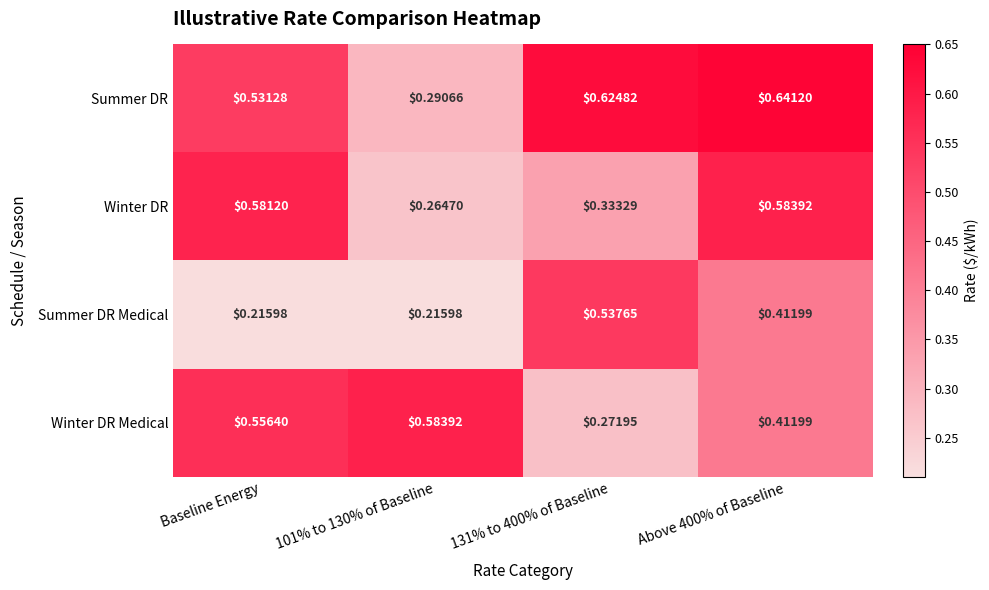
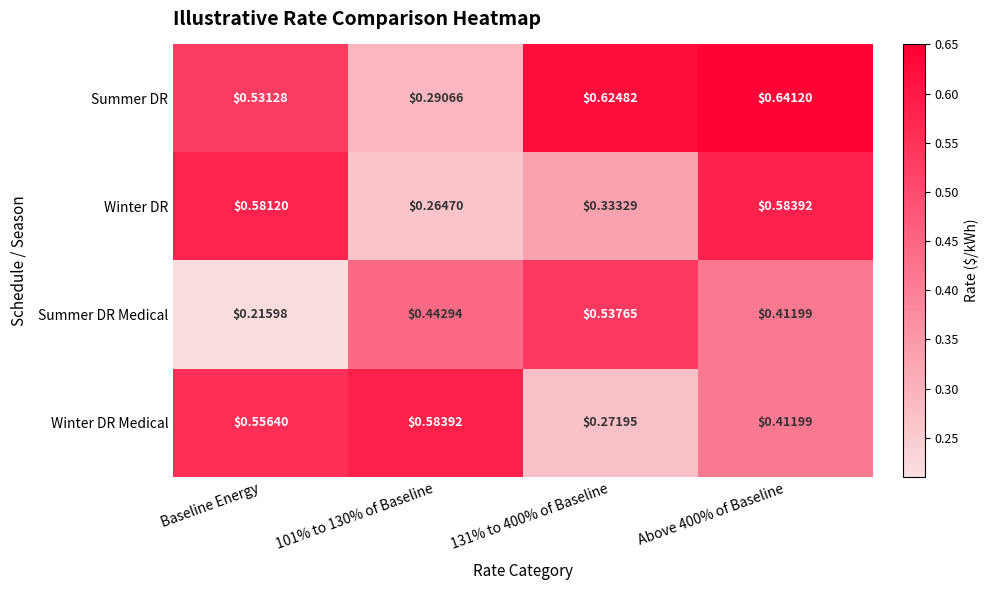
  {
    "Summer DR": {
      "Baseline Energy": "$0.53128",
      "101% to 130% of Baseline": "$0.29066",
      "131% to 400% of Baseline": "$0.62482",
      "Above 400% of Baseline": "$0.64120"
    },
    "Winter DR": {
      "Baseline Energy": "$0.58120",
      "101% to 130% of Baseline": "$0.26470",
      "131% to 400% of Baseline": "$0.33329",
      "Above 400% of Baseline": "$0.58392"
    },
    "Summer DR Medical": {
      "Baseline Energy": "$0.21598",
-     "101% to 130% of Baseline": "$0.21598",
+     "101% to 130% of Baseline": "$0.44294",
      "131% to 400% of Baseline": "$0.53765",
      "Above 400% of Baseline": "$0.41199"
    },
    "Winter DR Medical": {
      "Baseline Energy": "$0.55640",
      "101% to 130% of Baseline": "$0.58392",
      "131% to 400% of Baseline": "$0.27195",
      "Above 400% of Baseline": "$0.41199"
    }
  }
